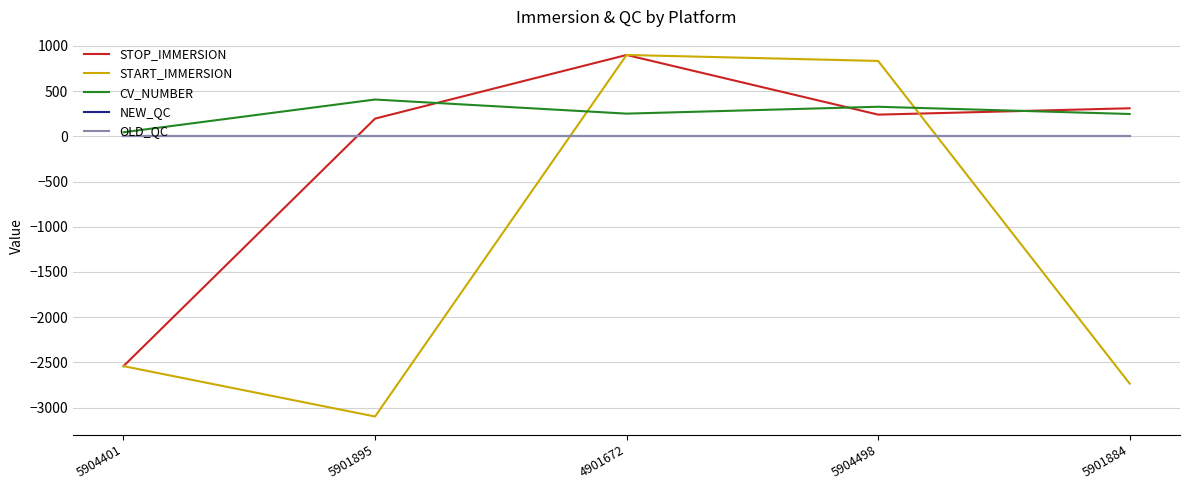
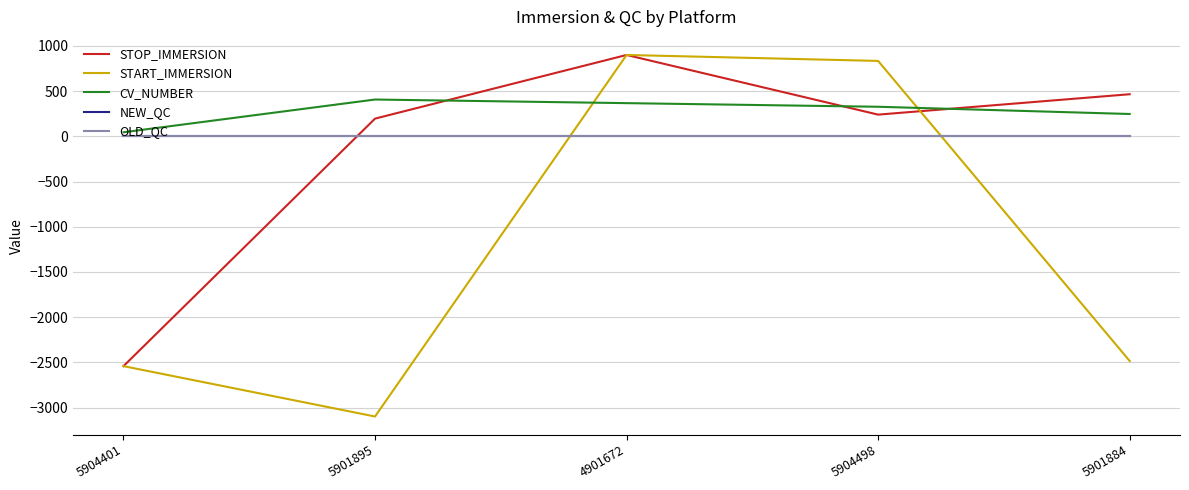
  {
    "STOP_IMMERSION": {
      "5901895": 200,
      "5904498": 200,
-     "5901884": 300
+     "5901884": 500
    },
    "START_IMMERSION": {
      "5901895": -3100,
      "5904498": 800,
-     "5901884": -2700
+     "5901884": -2500
    },
    "CV_NUMBER": {
      "5904401": 0,
      "5901895": 400,
-     "4901672": 300,
+     "4901672": 400,
      "5904498": 300,
      "5901884": 200
    },
    "OLD_QC": {
      "5904401": 0,
      "5901895": 0,
      "4901672": 0,
      "5904498": 0,
      "5901884": 0
    }
  }
